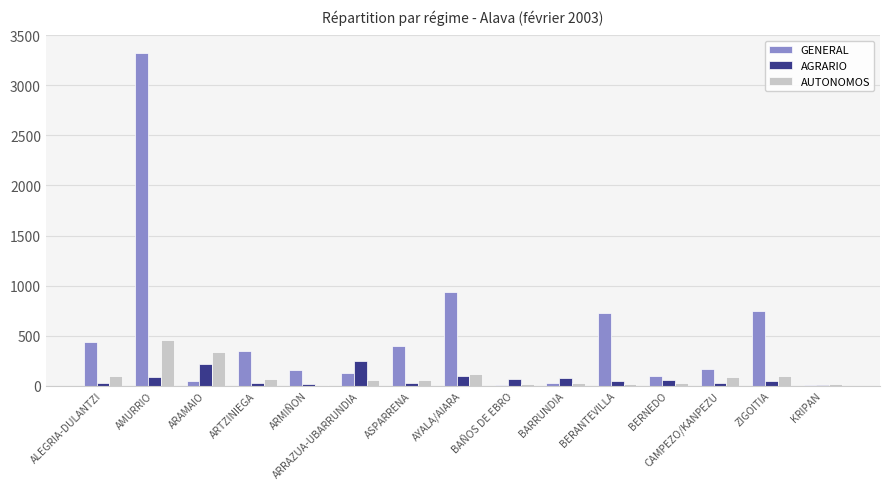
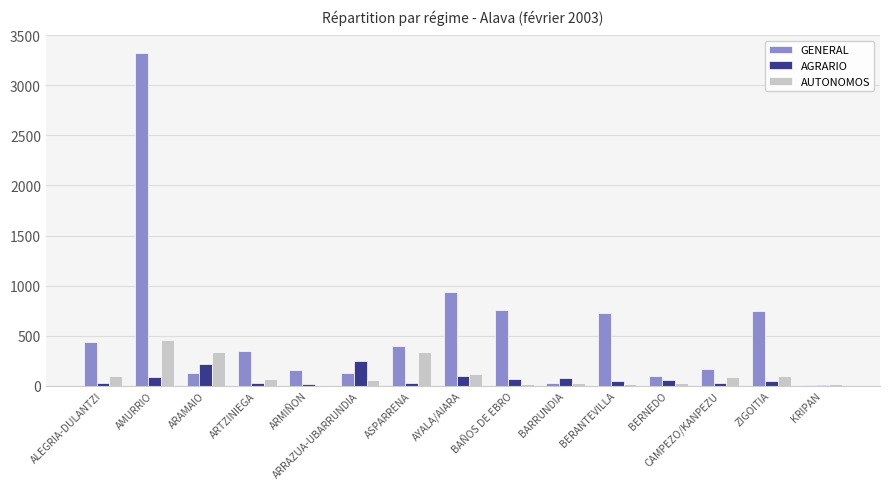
  {
    "GENERAL": {
      "ALEGRIA-DULANTZI": 440,
      "AMURRIO": 3330,
-     "ARAMAIO": 40,
+     "ARAMAIO": 130,
      "ARTZINIEGA": 340,
      "ARMIÑON": 160,
      "ARRAZUA-UBARRUNDIA": 130,
      "ASPARRENA": 390,
      "AYALA/AIARA": 940,
-     "BAÑOS DE EBRO": 10,
+     "BAÑOS DE EBRO": 760,
      "BERANTEVILLA": 720,
      "BERNEDO": 100,
      "CAMPEZO/KANPEZU": 170,
      "ZIGOITIA": 750
    },
    "AGRARIO": {
      "AMURRIO": 90,
      "ARAMAIO": 220,
      "ARRAZUA-UBARRUNDIA": 240,
      "ASPARRENA": 30,
      "AYALA/AIARA": 90,
      "BAÑOS DE EBRO": 70,
      "BARRUNDIA": 70,
      "BERANTEVILLA": 50,
      "BERNEDO": 60,
      "CAMPEZO/KANPEZU": 30,
      "ZIGOITIA": 40
    },
    "AUTONOMOS": {
      "ALEGRIA-DULANTZI": 90,
      "AMURRIO": 450,
      "ARAMAIO": 330,
      "ARTZINIEGA": 60,
      "ARRAZUA-UBARRUNDIA": 60,
-     "ASPARRENA": 50,
+     "ASPARRENA": 330,
      "AYALA/AIARA": 110,
      "BARRUNDIA": 30,
      "BERNEDO": 30,
      "CAMPEZO/KANPEZU": 80,
      "ZIGOITIA": 100
    }
  }
